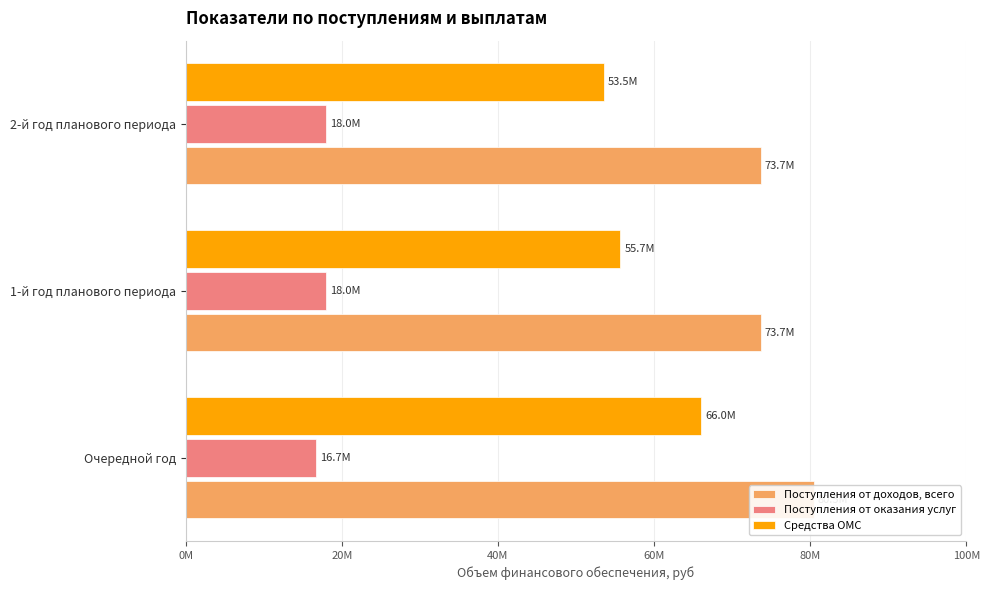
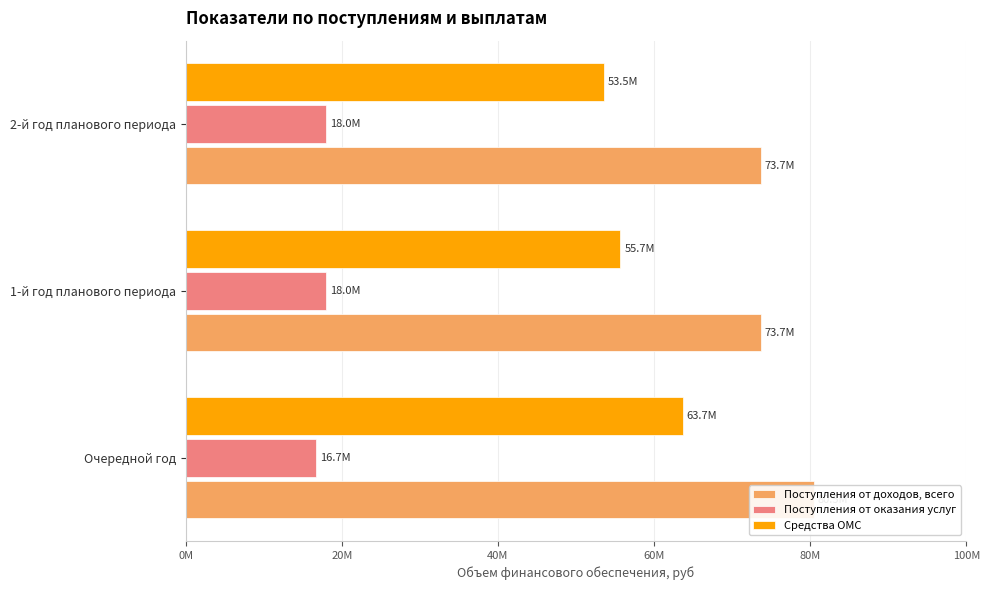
  {
    "Средства ОМС": {
      "2-й год планового периода": "53.5M",
      "1-й год планового периода": "55.7M",
-     "Очередной год": "66.0M"
+     "Очередной год": "63.7M"
    }
  }
